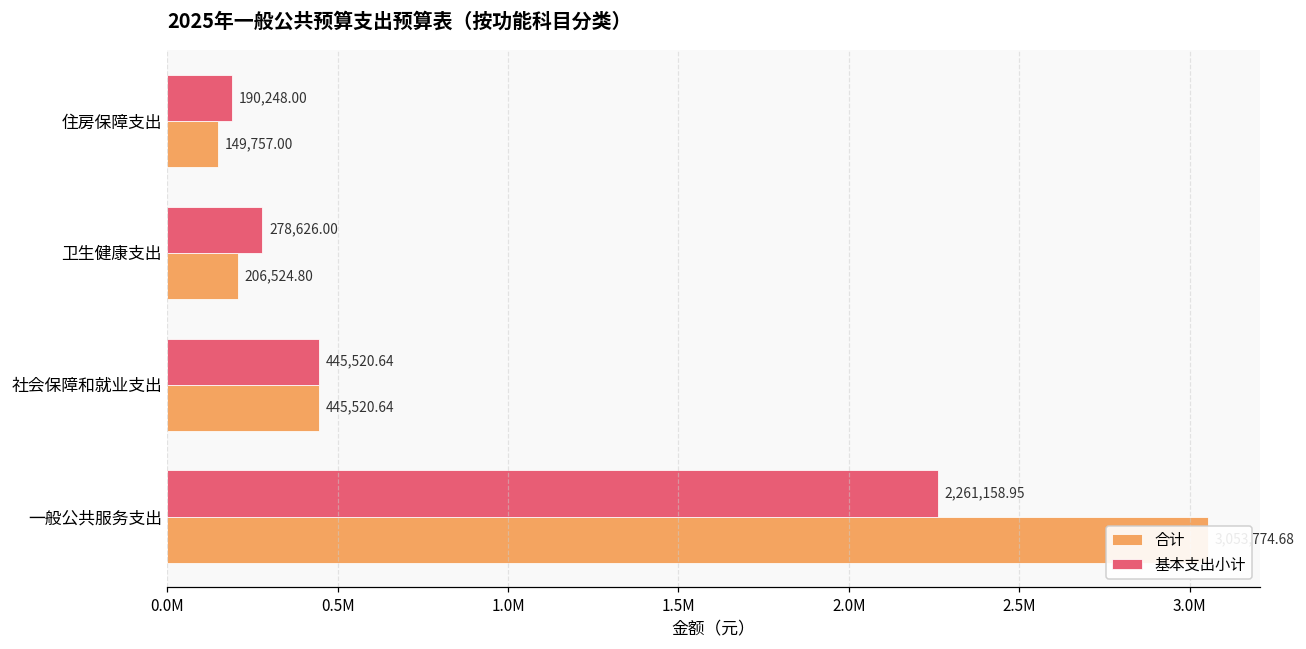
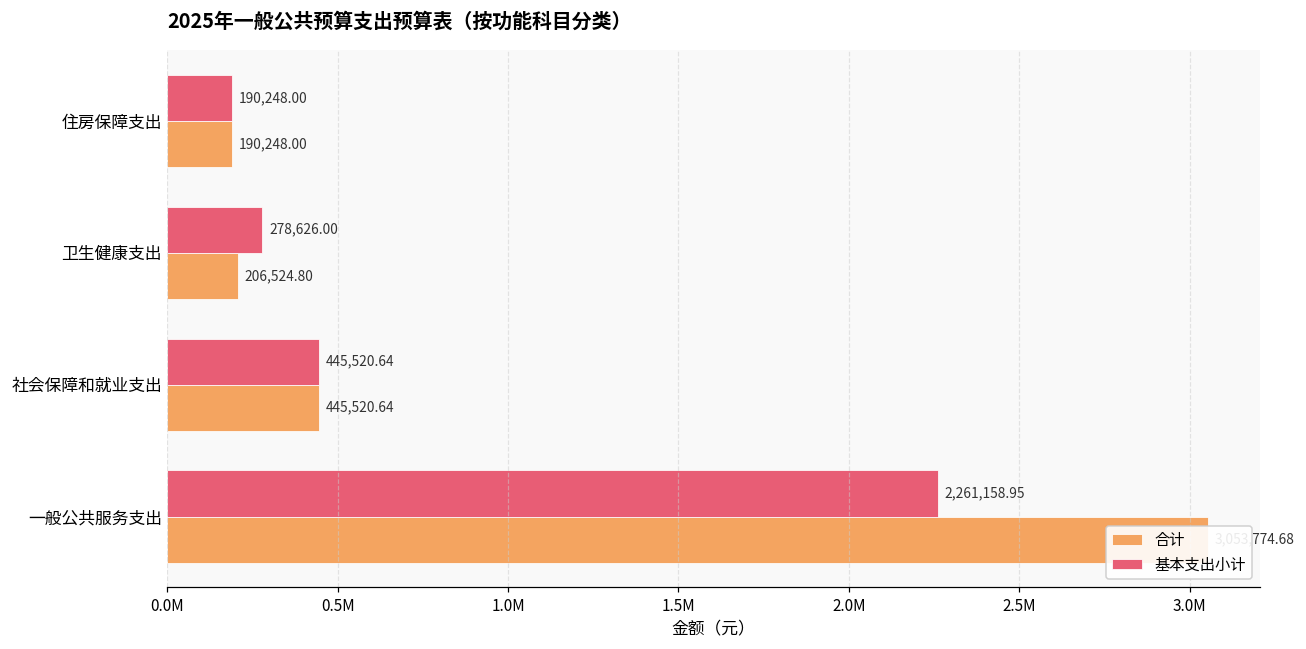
  {
    "合计": {
-     "住房保障支出": "149,757.00",
+     "住房保障支出": "190,248.00",
      "卫生健康支出": "206,524.80",
      "社会保障和就业支出": "445,520.64"
    },
    "基本支出小计": {
      "住房保障支出": "190,248.00",
      "卫生健康支出": "278,626.00",
      "社会保障和就业支出": "445,520.64",
      "一般公共服务支出": "2,261,158.95"
    }
  }
